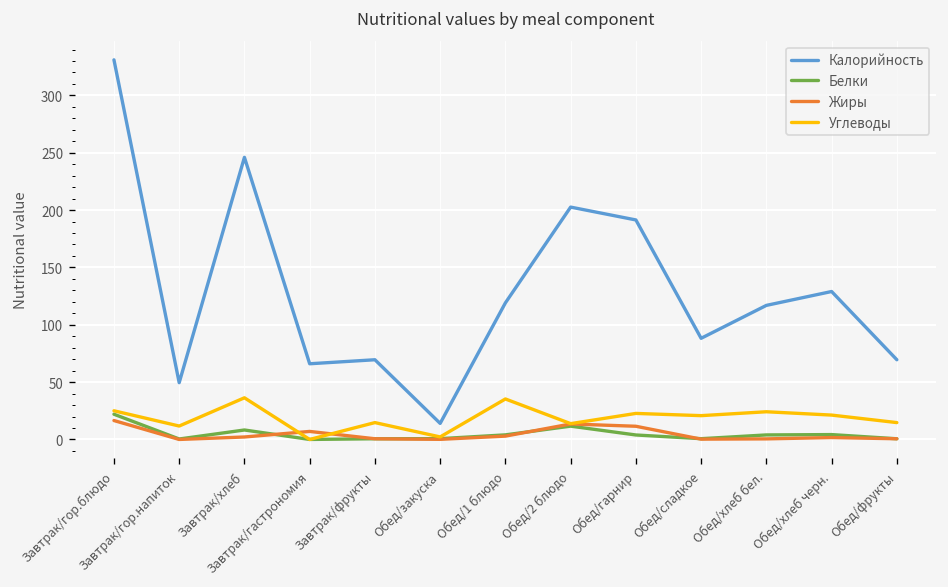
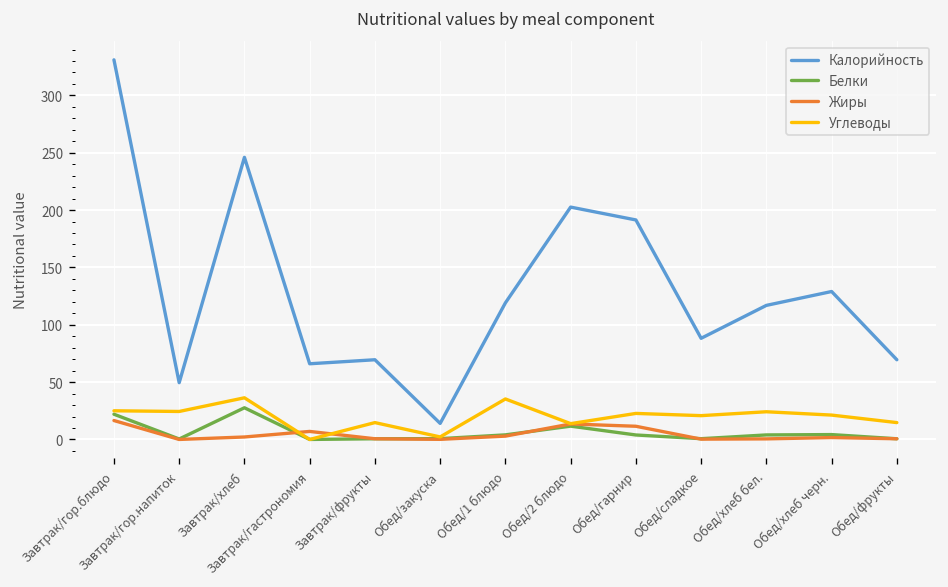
  {
    "Калорийность": {
      "Завтрак/гор.блюдо": 330,
      "Завтрак/гор.напиток": 50,
      "Завтрак/хлеб": 250,
      "Завтрак/гастрономия": 70,
      "Завтрак/фрукты": 70,
      "Обед/закуска": 10,
      "Обед/1 блюдо": 120,
      "Обед/2 блюдо": 200,
      "Обед/гарнир": 190,
      "Обед/сладкое": 90,
      "Обед/хлеб бел.": 120,
      "Обед/хлеб черн.": 130,
      "Обед/фрукты": 70
    },
    "Белки": {
      "Завтрак/гор.блюдо": 20,
-     "Завтрак/хлеб": 10,
+     "Завтрак/хлеб": 30,
      "Обед/гарнир": 0,
      "Обед/хлеб бел.": 0
    },
    "Жиры": {
      "Завтрак/гор.блюдо": 20,
      "Завтрак/хлеб": 0,
      "Завтрак/гастрономия": 10,
      "Обед/гарнир": 10,
      "Обед/хлеб бел.": 0
    },
    "Углеводы": {
      "Завтрак/гор.блюдо": 30,
-     "Завтрак/гор.напиток": 10,
+     "Завтрак/гор.напиток": 20,
      "Завтрак/хлеб": 40,
      "Завтрак/фрукты": 10,
      "Обед/1 блюдо": 40,
      "Обед/гарнир": 20,
      "Обед/сладкое": 20,
      "Обед/хлеб бел.": 20,
      "Обед/хлеб черн.": 20,
      "Обед/фрукты": 10
    }
  }
